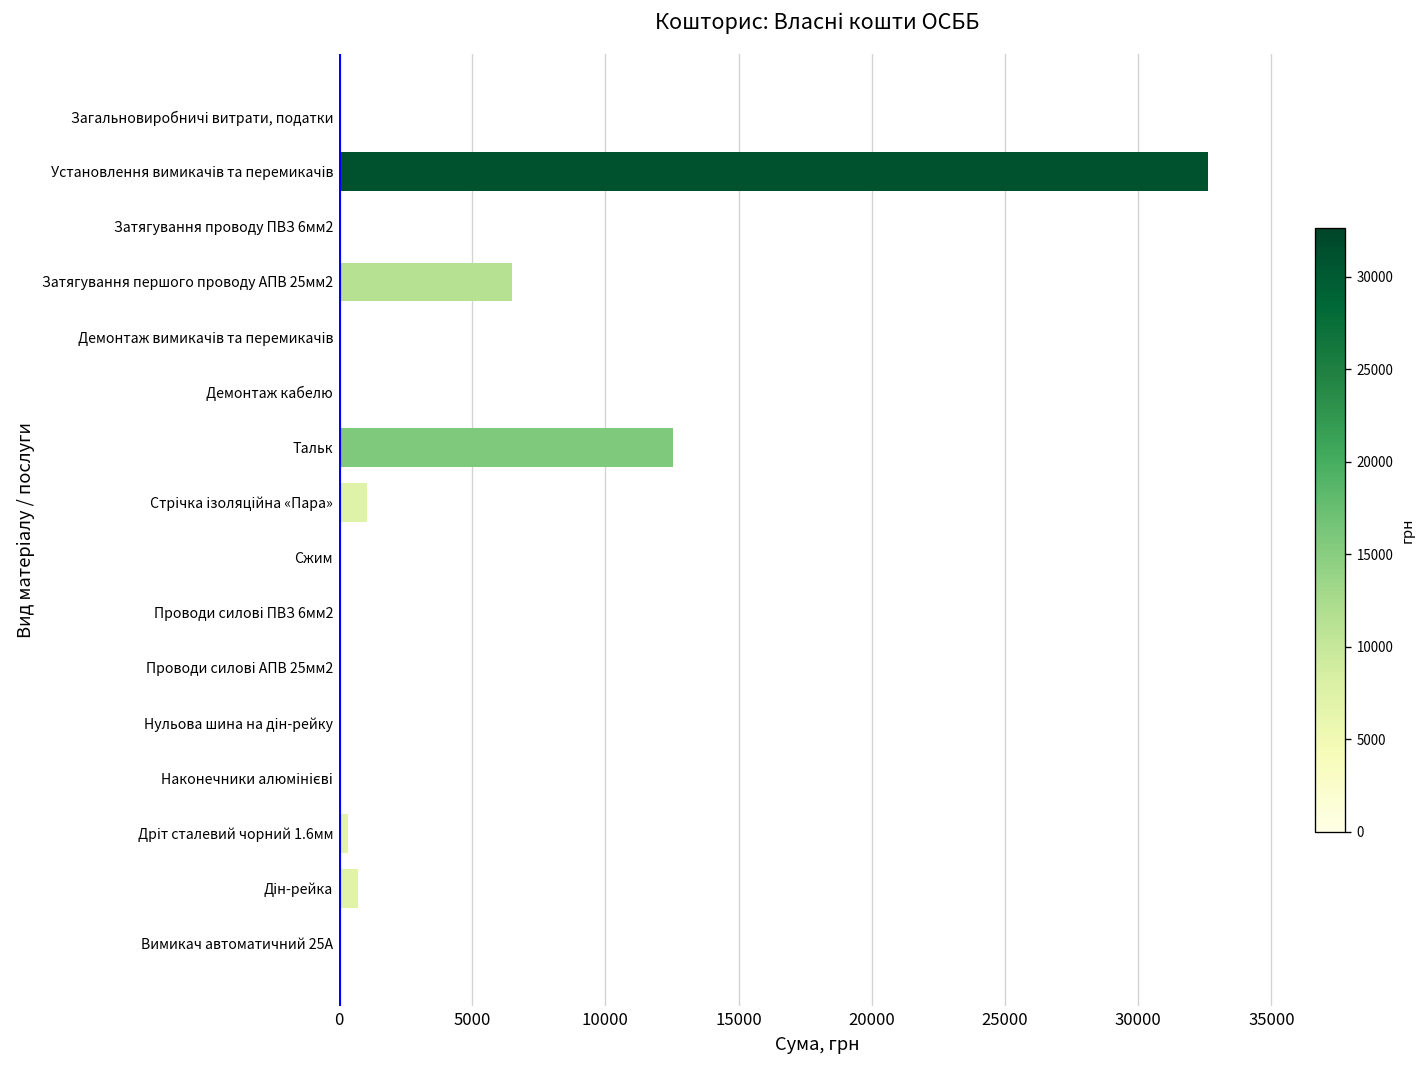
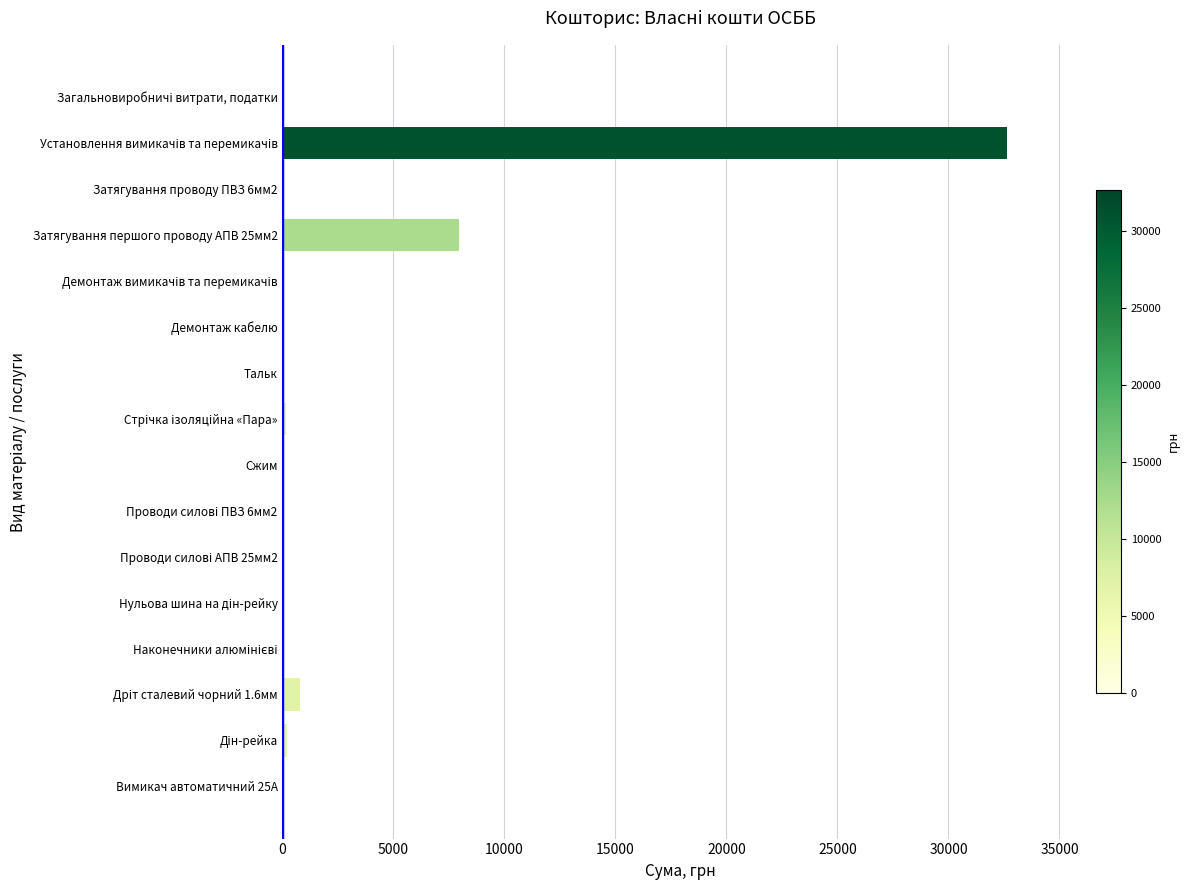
  {
    "Загальновиробничі витрати, податки": 0,
    "Установлення вимикачів та перемикачів": 32600,
    "Затягування проводу ПВЗ 6мм2": 0,
-   "Затягування першого проводу АПВ 25мм2": 6500,
+   "Затягування першого проводу АПВ 25мм2": 7900,
    "Демонтаж вимикачів та перемикачів": 0,
    "Демонтаж кабелю": 0,
-   "Тальк": 12500,
-   "Стрічка ізоляційна «Пара»": 1000,
+   "Тальк": 0,
+   "Стрічка ізоляційна «Пара»": 200,
    "Сжим": 0,
    "Проводи силові ПВЗ 6мм2": 0,
    "Проводи силові АПВ 25мм2": 0,
    "Нульова шина на дін-рейку": 0,
    "Наконечники алюмінієві": 0,
-   "Дріт сталевий чорний 1.6мм": 300,
-   "Дін-рейка": 700,
+   "Дріт сталевий чорний 1.6мм": 800,
+   "Дін-рейка": 200,
    "Вимикач автоматичний 25А": 0
  }
